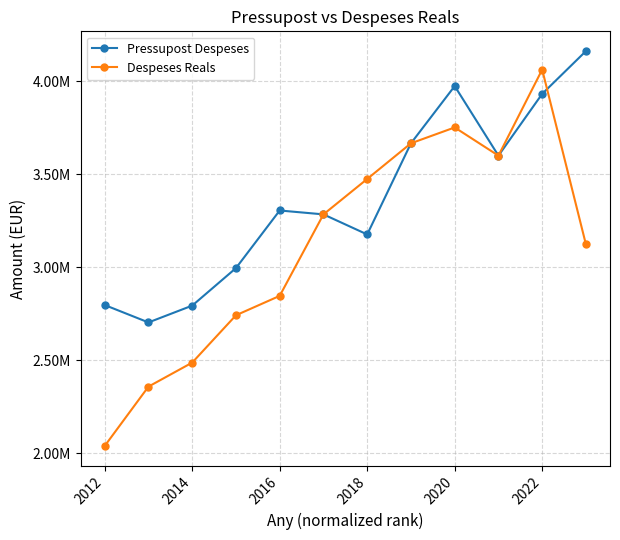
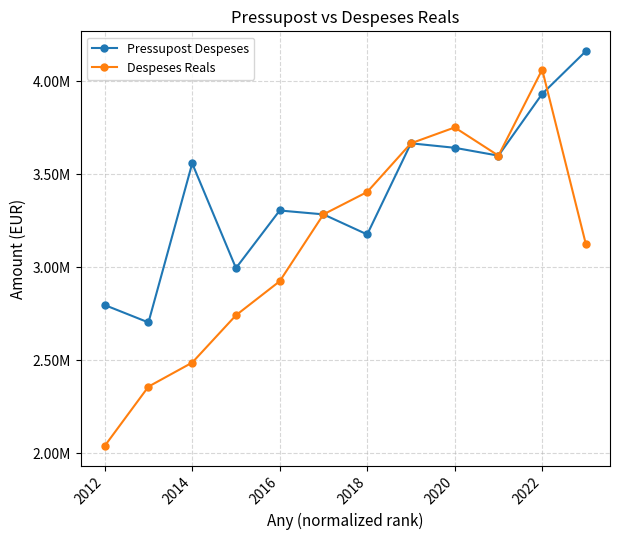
  {
    "Pressupost Despeses": {
      "2012": 2800000,
-     "2014": 2790000,
+     "2014": 3560000,
      "2016": 3310000,
      "2018": 3180000,
-     "2020": 3980000,
+     "2020": 3640000,
      "2022": 3930000
    },
    "Despeses Reals": {
      "2012": 2040000,
      "2014": 2490000,
-     "2016": 2850000,
-     "2018": 3480000,
+     "2016": 2920000,
+     "2018": 3410000,
      "2020": 3750000,
      "2022": 4060000
    }
  }
